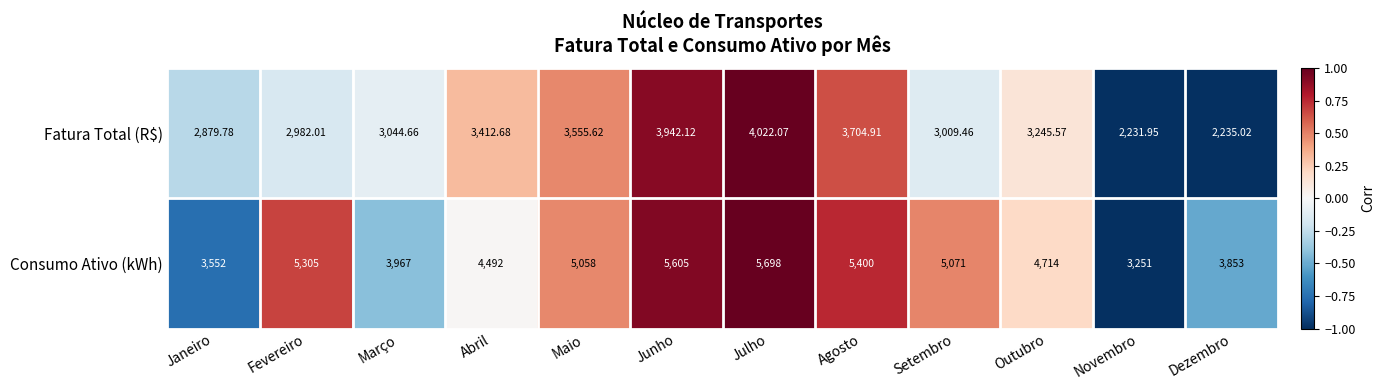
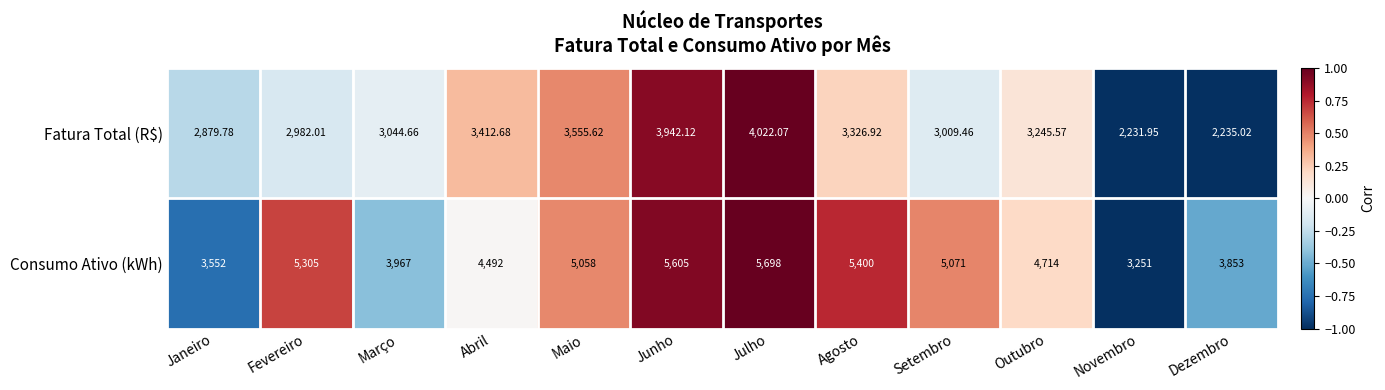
  {
    "Fatura Total (R$)": {
      "Janeiro": "2,879.78",
      "Fevereiro": "2,982.01",
      "Março": "3,044.66",
      "Abril": "3,412.68",
      "Maio": "3,555.62",
      "Junho": "3,942.12",
      "Julho": "4,022.07",
-     "Agosto": "3,704.91",
+     "Agosto": "3,326.92",
      "Setembro": "3,009.46",
      "Outubro": "3,245.57",
      "Novembro": "2,231.95",
      "Dezembro": "2,235.02"
    },
    "Consumo Ativo (kWh)": {
      "Janeiro": "3,552",
      "Fevereiro": "5,305",
      "Março": "3,967",
      "Abril": "4,492",
      "Maio": "5,058",
      "Junho": "5,605",
      "Julho": "5,698",
      "Agosto": "5,400",
      "Setembro": "5,071",
      "Outubro": "4,714",
      "Novembro": "3,251",
      "Dezembro": "3,853"
    }
  }
